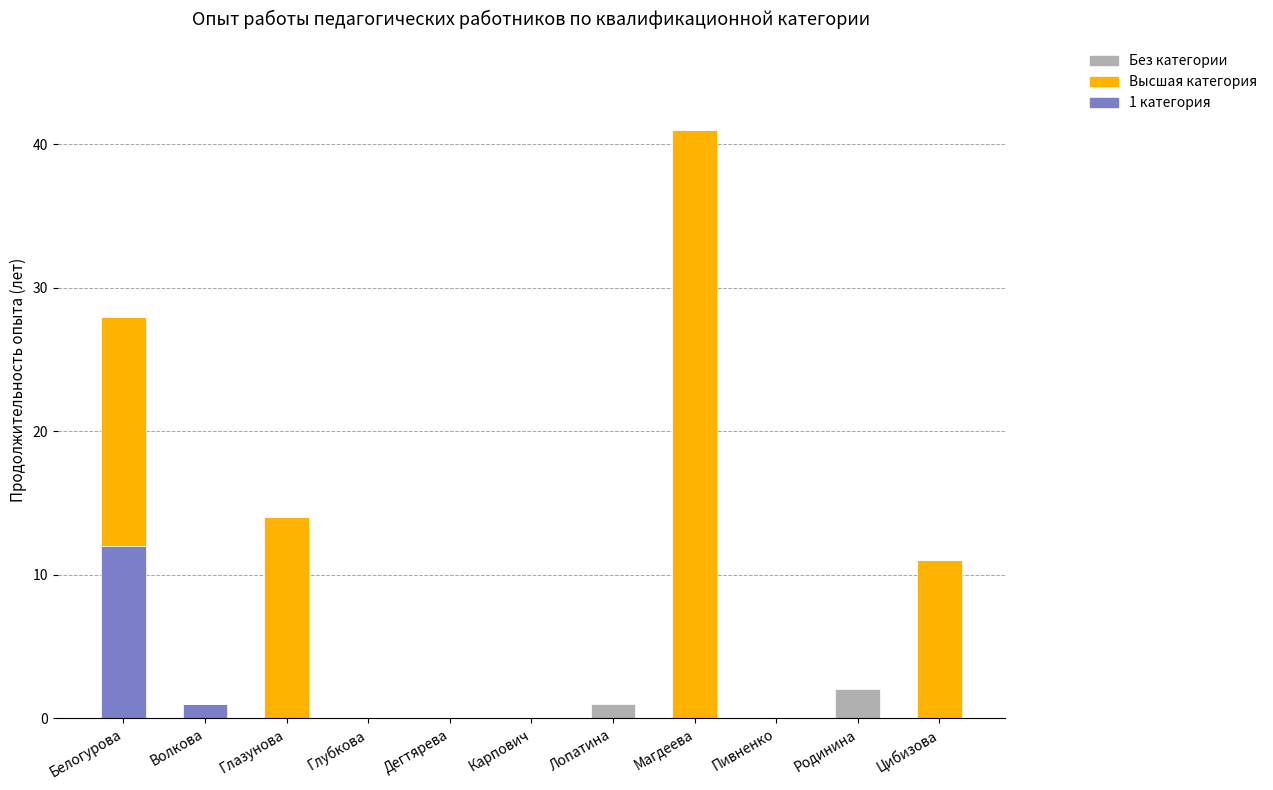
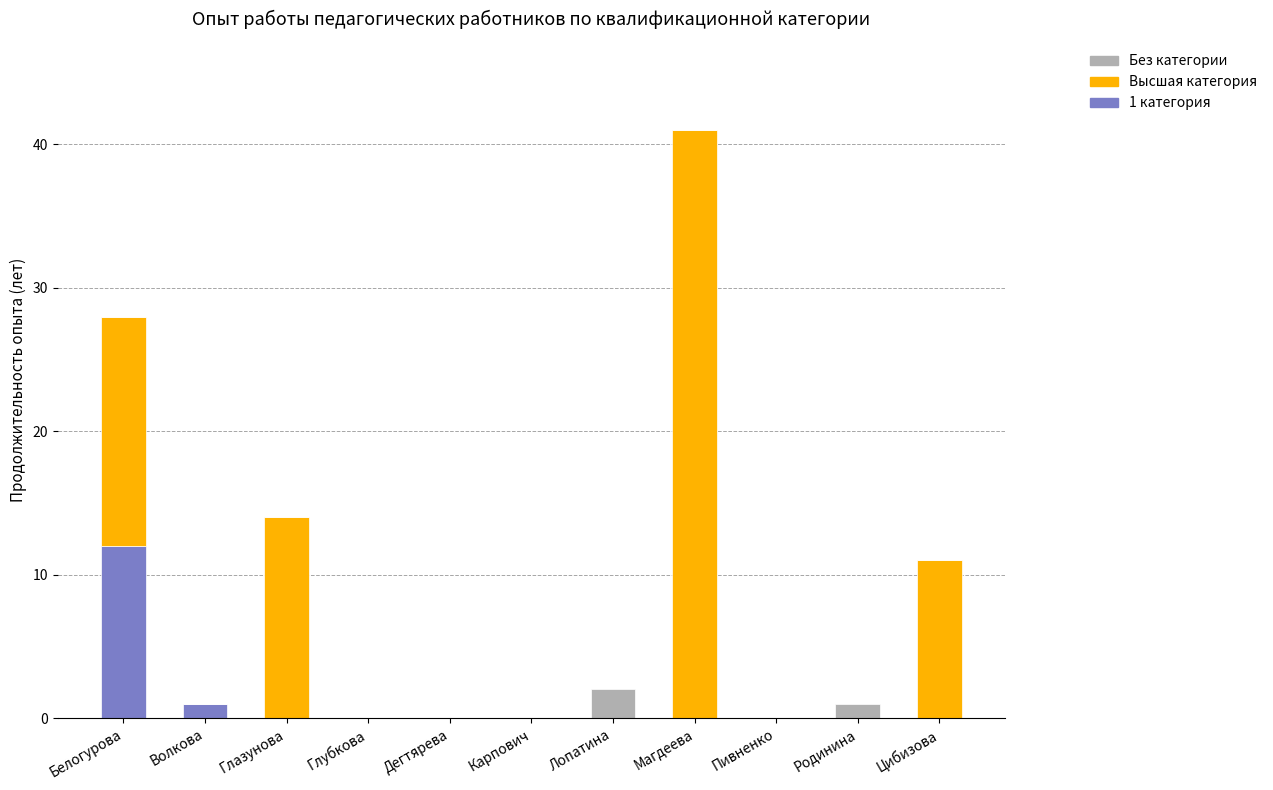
  {
    "1 категория": {
      "Белогурова": 12,
      "Волкова": 1,
      "Глазунова": 0,
      "Глубкова": 0,
      "Дегтярева": 0,
      "Карпович": 0,
      "Лопатина": 0,
      "Магдеева": 0,
      "Пивненко": 0,
      "Родинина": 0,
      "Цибизова": 0
    },
    "Высшая категория": {
      "Белогурова": 16,
      "Волкова": 0,
      "Глазунова": 14,
      "Глубкова": 0,
      "Дегтярева": 0,
      "Карпович": 0,
      "Лопатина": 0,
      "Магдеева": 41,
      "Пивненко": 0,
      "Родинина": 0,
      "Цибизова": 11
    },
    "Без категории": {
      "Белогурова": 0,
      "Волкова": 0,
      "Глазунова": 0,
      "Глубкова": 0,
      "Дегтярева": 0,
      "Карпович": 0,
-     "Лопатина": 1,
+     "Лопатина": 2,
      "Магдеева": 0,
      "Пивненко": 0,
-     "Родинина": 2,
+     "Родинина": 1,
      "Цибизова": 0
    }
  }
